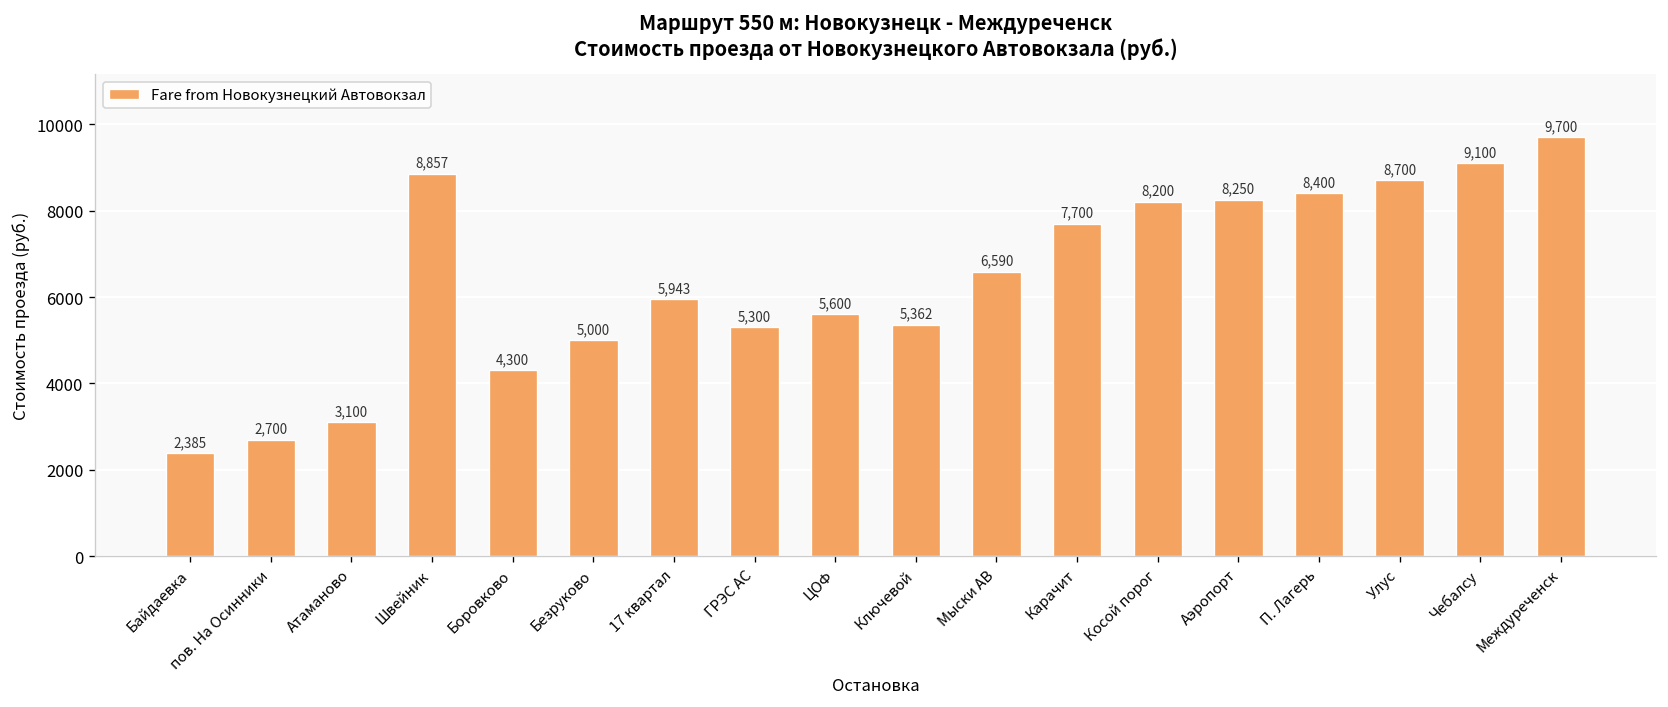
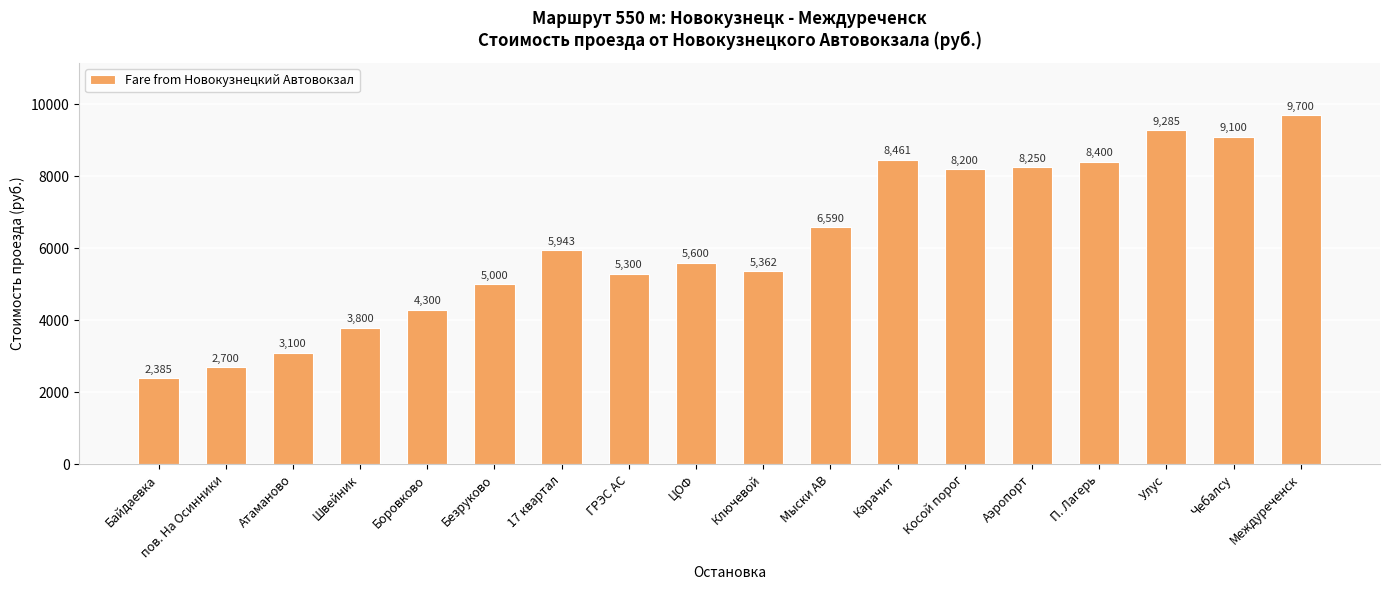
  {
    "Байдаевка": "2,385",
    "пов. На Осинники": "2,700",
    "Атаманово": "3,100",
-   "Швейник": "8,857",
+   "Швейник": "3,800",
    "Боровково": "4,300",
    "Безруково": "5,000",
    "17 квартал": "5,943",
    "ГРЭС АС": "5,300",
    "ЦОФ": "5,600",
    "Ключевой": "5,362",
    "Мыски АВ": "6,590",
-   "Карачит": "7,700",
+   "Карачит": "8,461",
    "Косой порог": "8,200",
    "Аэропорт": "8,250",
    "П. Лагерь": "8,400",
-   "Улус": "8,700",
+   "Улус": "9,285",
    "Чебалсу": "9,100",
    "Междуреченск": "9,700"
  }
